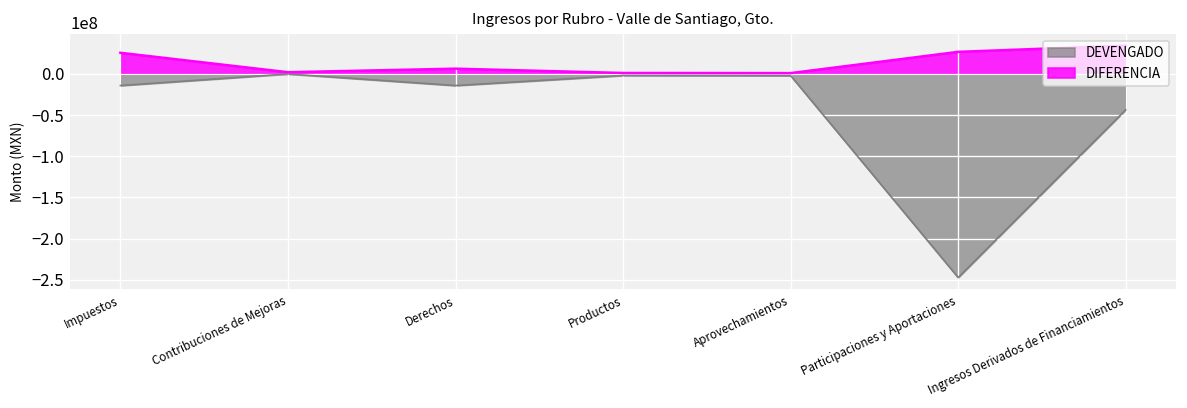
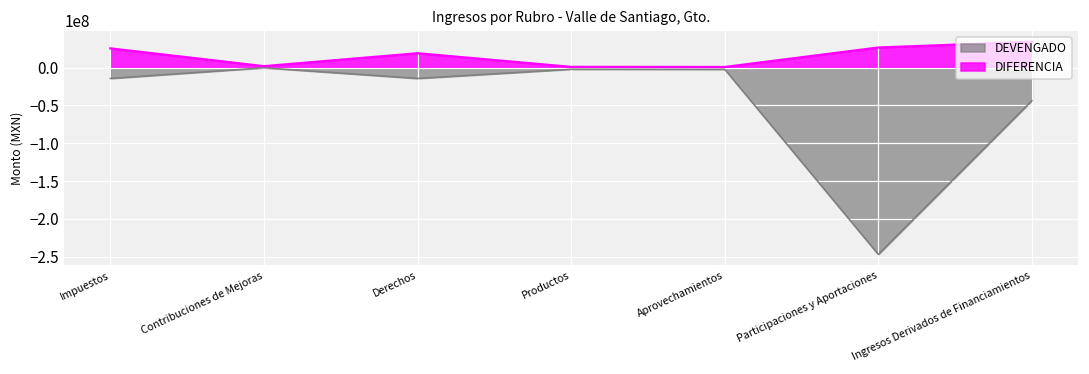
  {
    "DIFERENCIA": {
      "Impuestos": 30000000,
-     "Derechos": 10000000,
+     "Derechos": 20000000,
      "Participaciones y Aportaciones": 30000000
    }
  }
